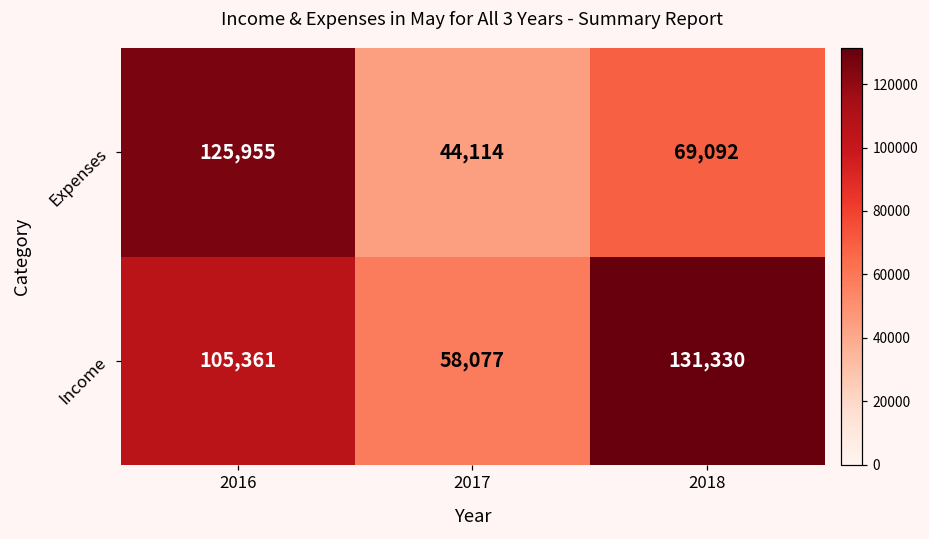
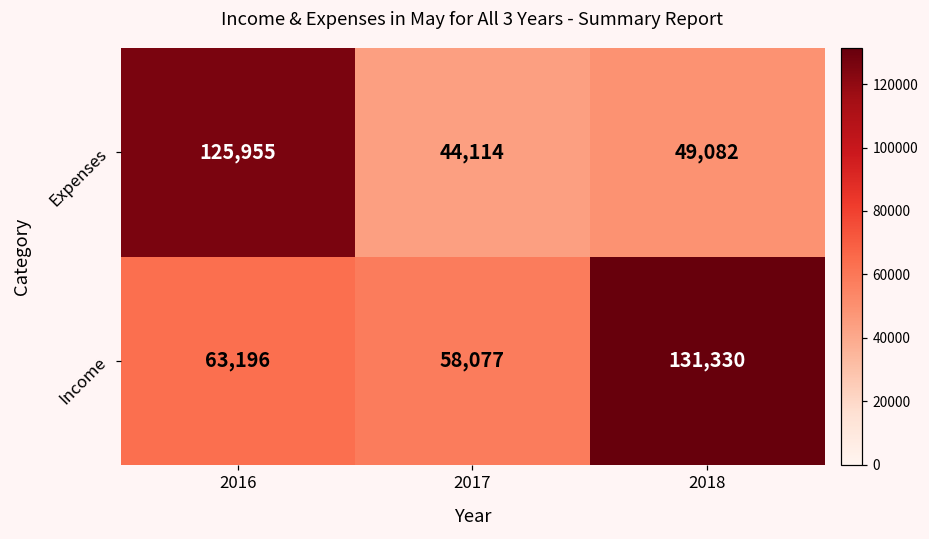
  {
    "Expenses": {
      "2016": "125,955",
      "2017": "44,114",
-     "2018": "69,092"
+     "2018": "49,082"
    },
    "Income": {
-     "2016": "105,361",
+     "2016": "63,196",
      "2017": "58,077",
      "2018": "131,330"
    }
  }
